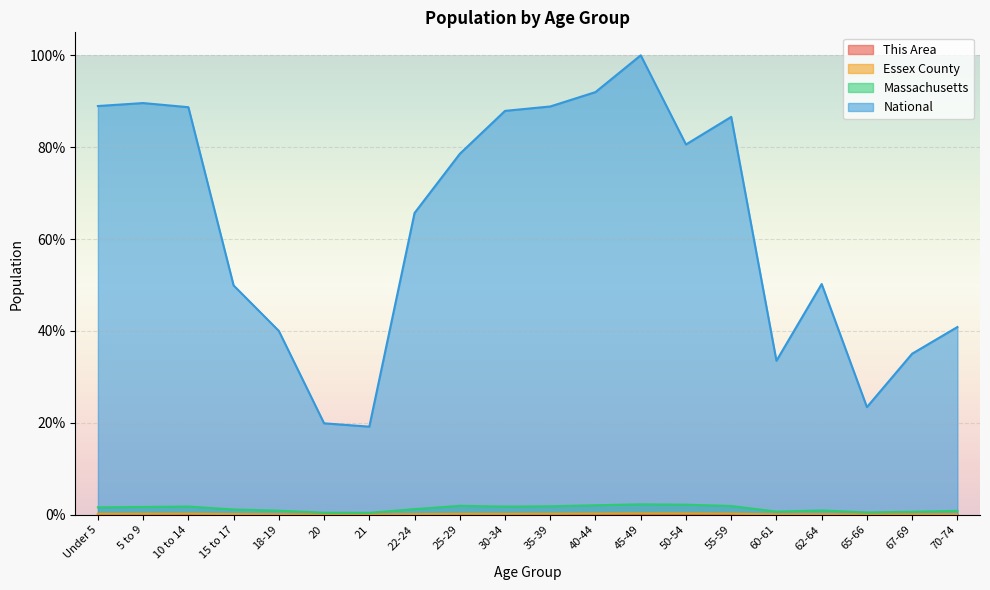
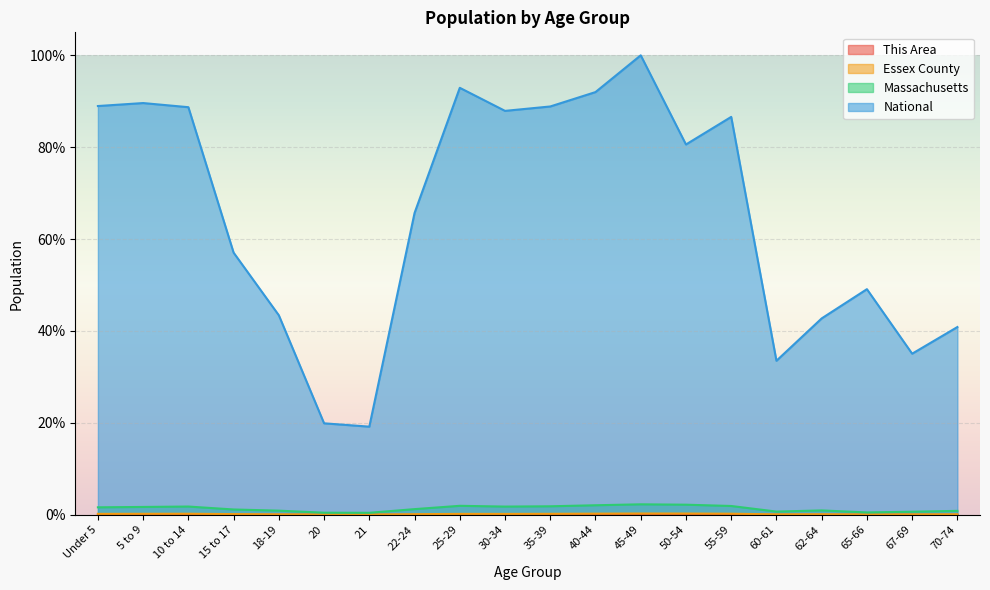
  {
    "Massachusetts": {
      "Under 5": "2%",
      "5 to 9": "2%",
      "10 to 14": "2%",
      "15 to 17": "1%",
      "18-19": "1%",
      "22-24": "1%",
      "25-29": "2%",
      "30-34": "2%",
      "35-39": "2%",
      "40-44": "2%",
      "45-49": "2%",
      "50-54": "2%",
      "55-59": "2%",
      "60-61": "1%",
      "62-64": "1%",
      "67-69": "1%",
      "70-74": "1%"
    },
    "National": {
      "Under 5": "89%",
      "5 to 9": "90%",
      "10 to 14": "89%",
-     "15 to 17": "50%",
-     "18-19": "40%",
+     "15 to 17": "57%",
+     "18-19": "43%",
      "20": "20%",
      "21": "19%",
      "22-24": "66%",
-     "25-29": "79%",
+     "25-29": "93%",
      "30-34": "88%",
      "35-39": "89%",
      "40-44": "92%",
      "45-49": "100%",
      "50-54": "81%",
      "55-59": "87%",
      "60-61": "34%",
-     "62-64": "50%",
-     "65-66": "23%",
+     "62-64": "43%",
+     "65-66": "49%",
      "67-69": "35%",
      "70-74": "41%"
    }
  }
